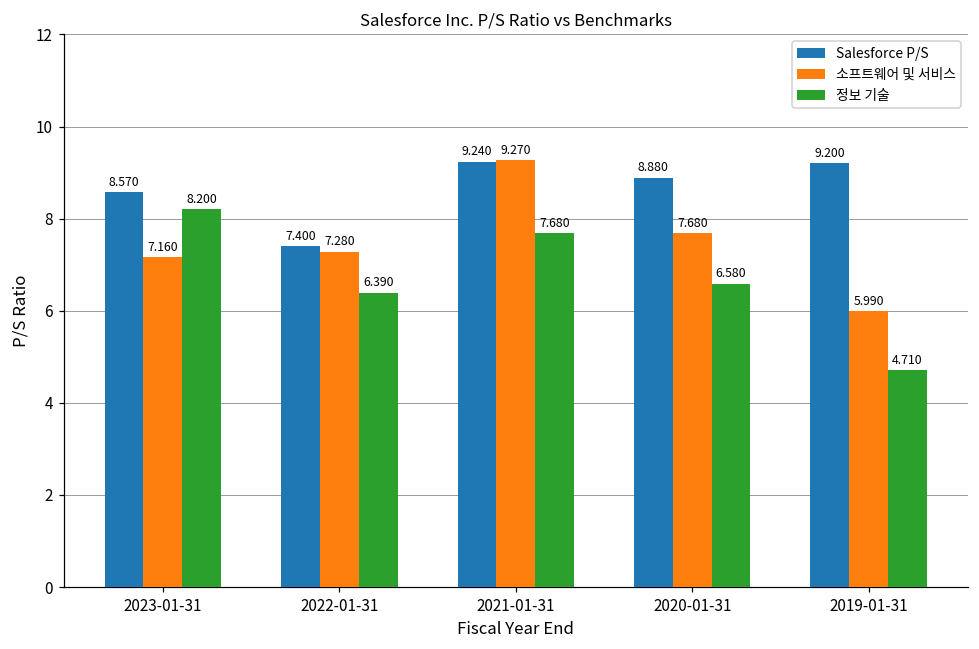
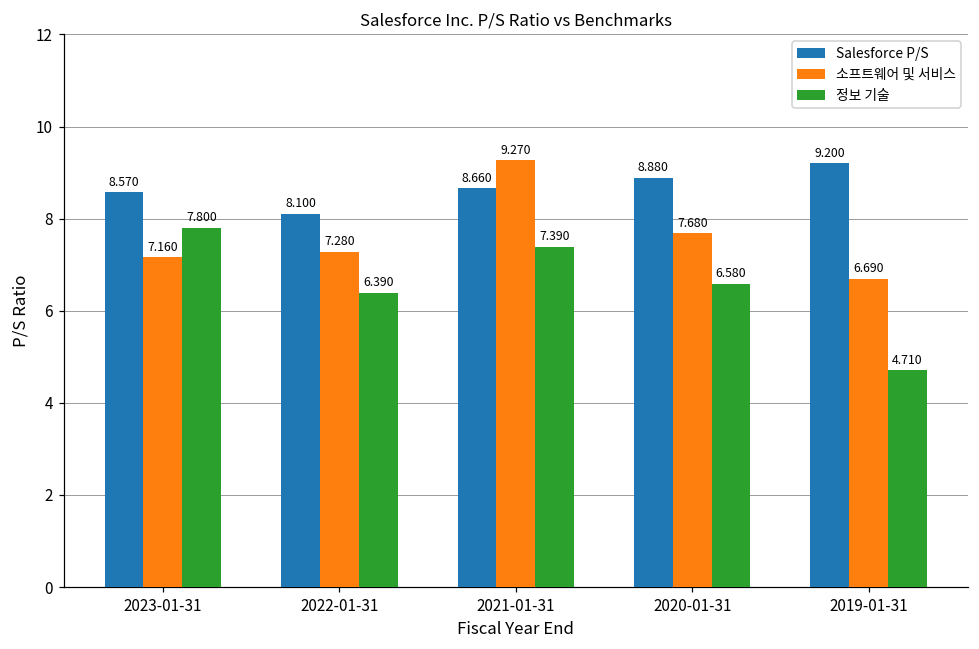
  {
    "Salesforce P/S": {
      "2023-01-31": 8.570,
-     "2022-01-31": 7.400,
-     "2021-01-31": 9.240,
+     "2022-01-31": 8.100,
+     "2021-01-31": 8.660,
      "2020-01-31": 8.880,
      "2019-01-31": 9.200
    },
    "소프트웨어 및 서비스": {
      "2023-01-31": 7.160,
      "2022-01-31": 7.280,
      "2021-01-31": 9.270,
      "2020-01-31": 7.680,
-     "2019-01-31": 5.990
+     "2019-01-31": 6.690
    },
    "정보 기술": {
-     "2023-01-31": 8.200,
+     "2023-01-31": 7.800,
      "2022-01-31": 6.390,
-     "2021-01-31": 7.680,
+     "2021-01-31": 7.390,
      "2020-01-31": 6.580,
      "2019-01-31": 4.710
    }
  }
